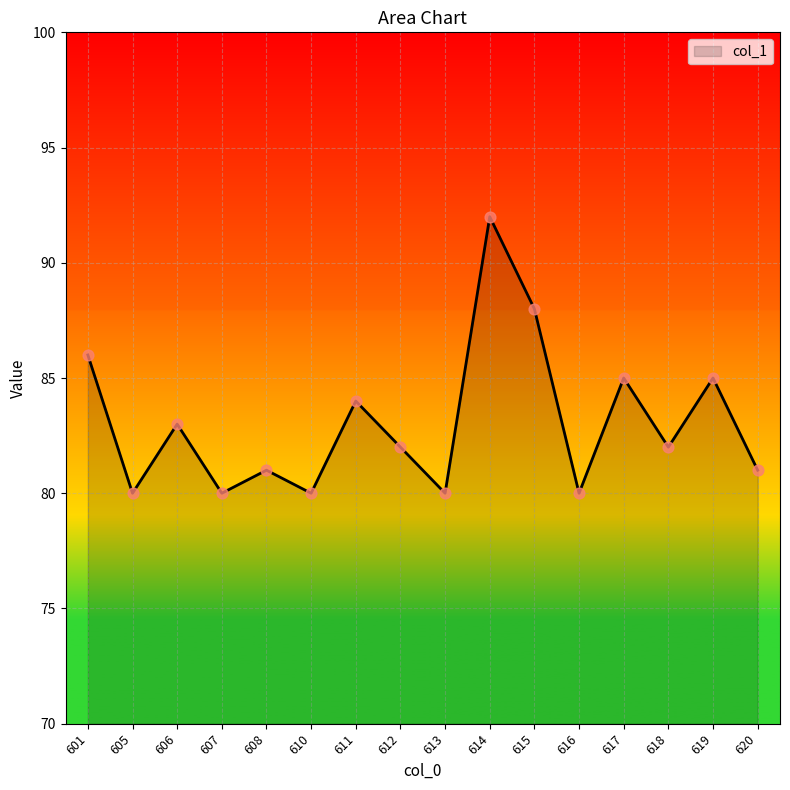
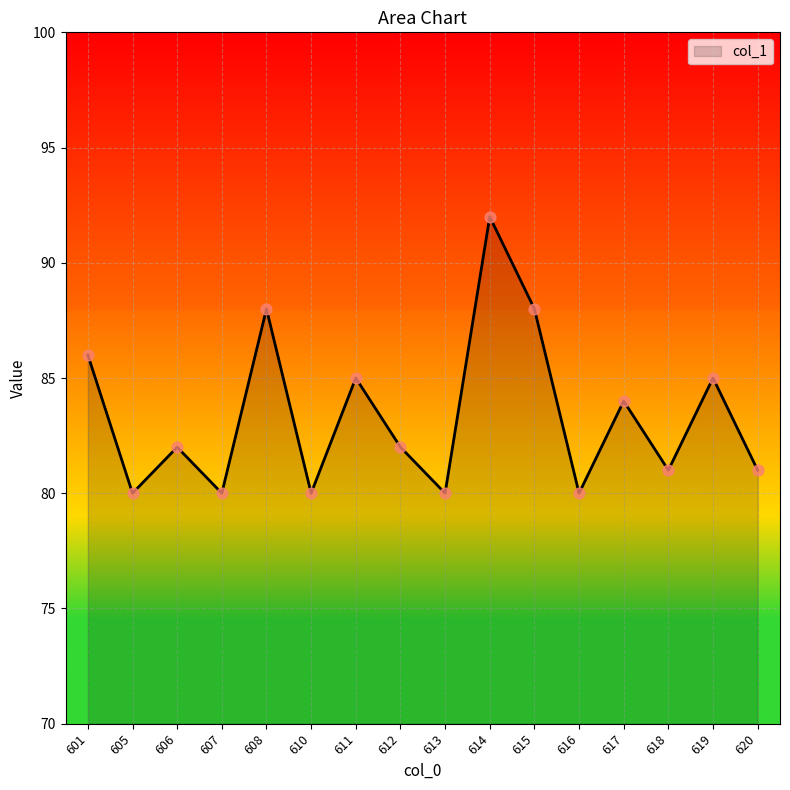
  {
    "601": 86,
    "605": 80,
-   "606": 83,
+   "606": 82,
    "607": 80,
-   "608": 81,
+   "608": 88,
    "610": 80,
-   "611": 84,
+   "611": 85,
    "612": 82,
    "613": 80,
    "614": 92,
    "615": 88,
    "616": 80,
-   "617": 85,
-   "618": 82,
+   "617": 84,
+   "618": 81,
    "619": 85,
    "620": 81
  }
